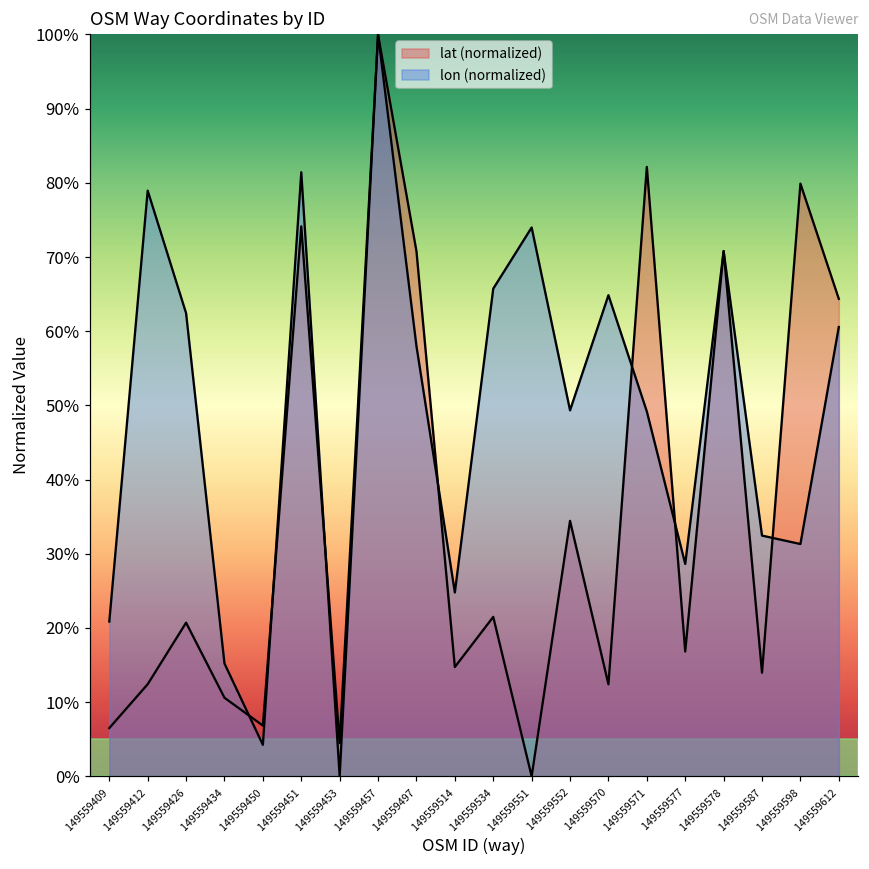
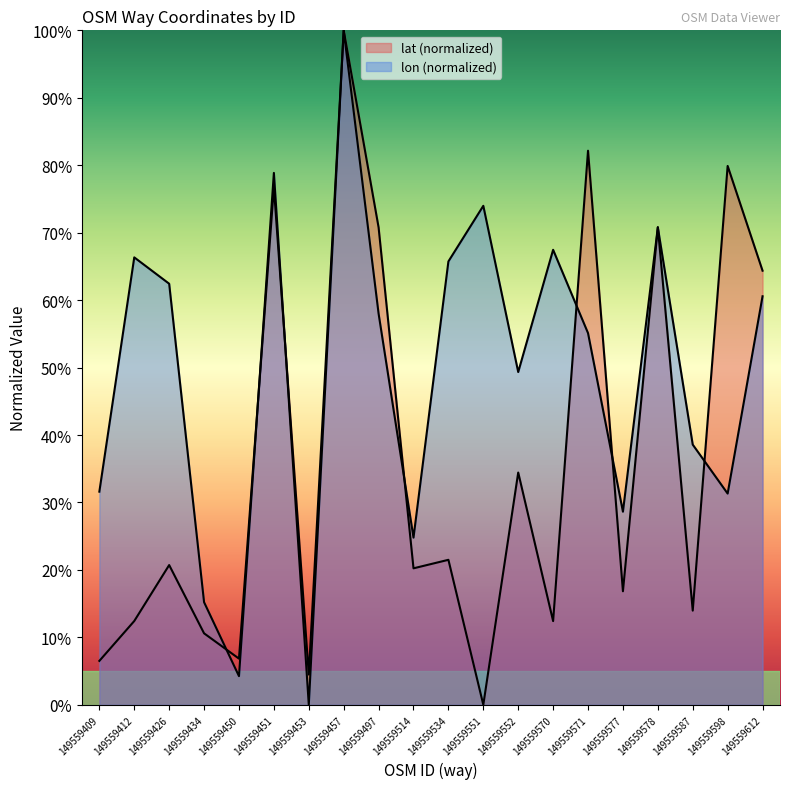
  {
    "lat (normalized)": {
      "149559409": "7%",
      "149559412": "12%",
      "149559426": "21%",
      "149559434": "11%",
      "149559450": "7%",
-     "149559451": "74%",
+     "149559451": "77%",
      "149559497": "71%",
-     "149559514": "15%",
+     "149559514": "20%",
      "149559534": "21%",
      "149559552": "34%",
      "149559570": "12%",
      "149559571": "82%",
      "149559577": "17%",
      "149559587": "14%",
      "149559598": "80%",
      "149559612": "64%"
    },
    "lon (normalized)": {
-     "149559409": "21%",
-     "149559412": "79%",
+     "149559409": "32%",
+     "149559412": "66%",
      "149559426": "62%",
      "149559434": "15%",
-     "149559451": "81%",
+     "149559451": "79%",
      "149559497": "58%",
      "149559514": "25%",
      "149559534": "66%",
      "149559551": "74%",
      "149559552": "49%",
-     "149559570": "65%",
-     "149559571": "49%",
+     "149559570": "67%",
+     "149559571": "55%",
      "149559577": "29%",
-     "149559587": "32%",
+     "149559587": "39%",
      "149559598": "31%",
      "149559612": "61%"
    }
  }
